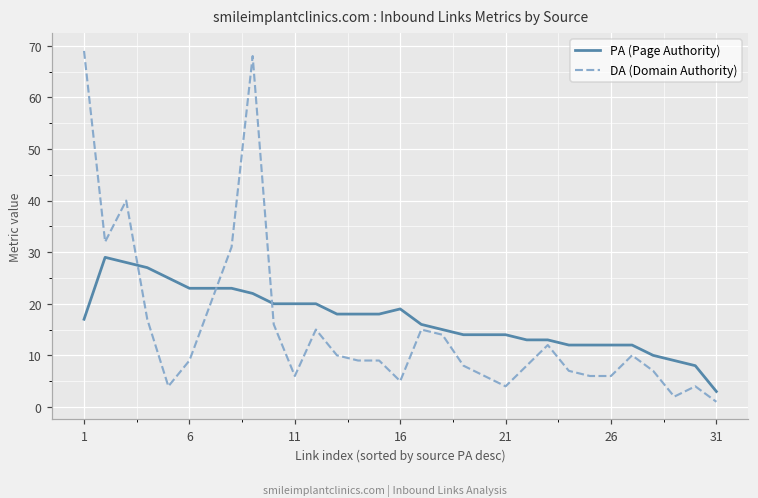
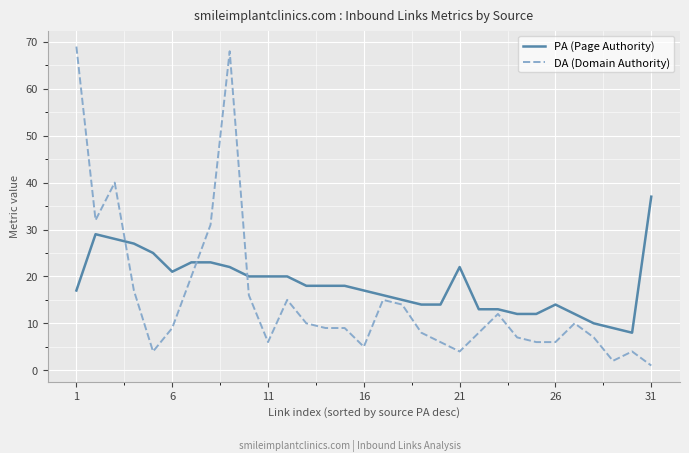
  {
    "PA (Page Authority)": {
      "1": 17,
-     "6": 23,
+     "6": 21,
      "11": 20,
-     "16": 19,
-     "21": 14,
-     "26": 12,
-     "31": 3
+     "16": 17,
+     "21": 22,
+     "26": 14,
+     "31": 37
    },
    "DA (Domain Authority)": {
      "1": 69,
      "6": 9,
      "11": 6,
      "16": 5,
      "21": 4,
      "26": 6,
      "31": 1
    }
  }
